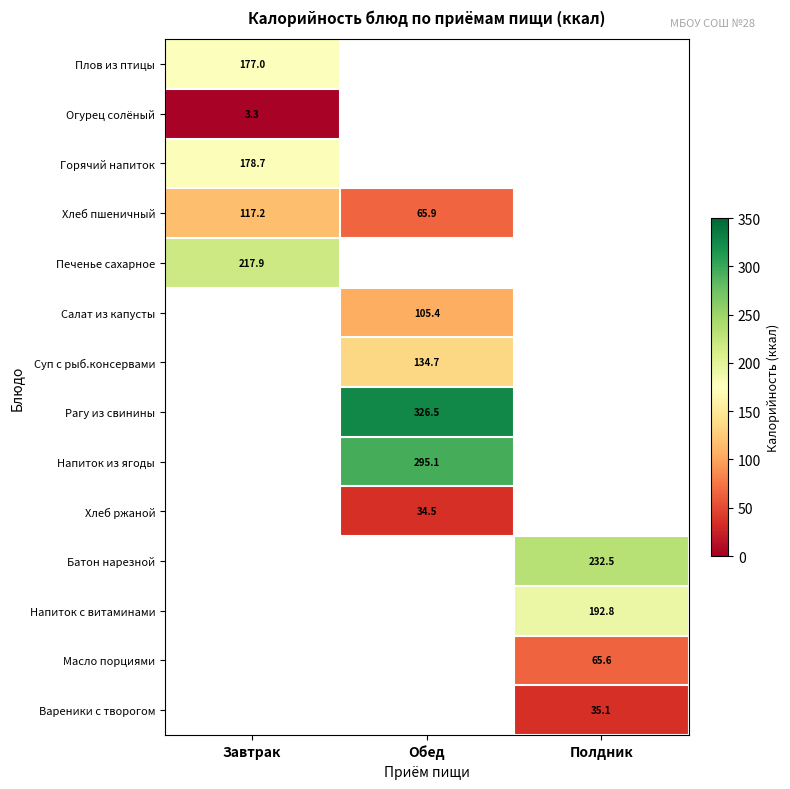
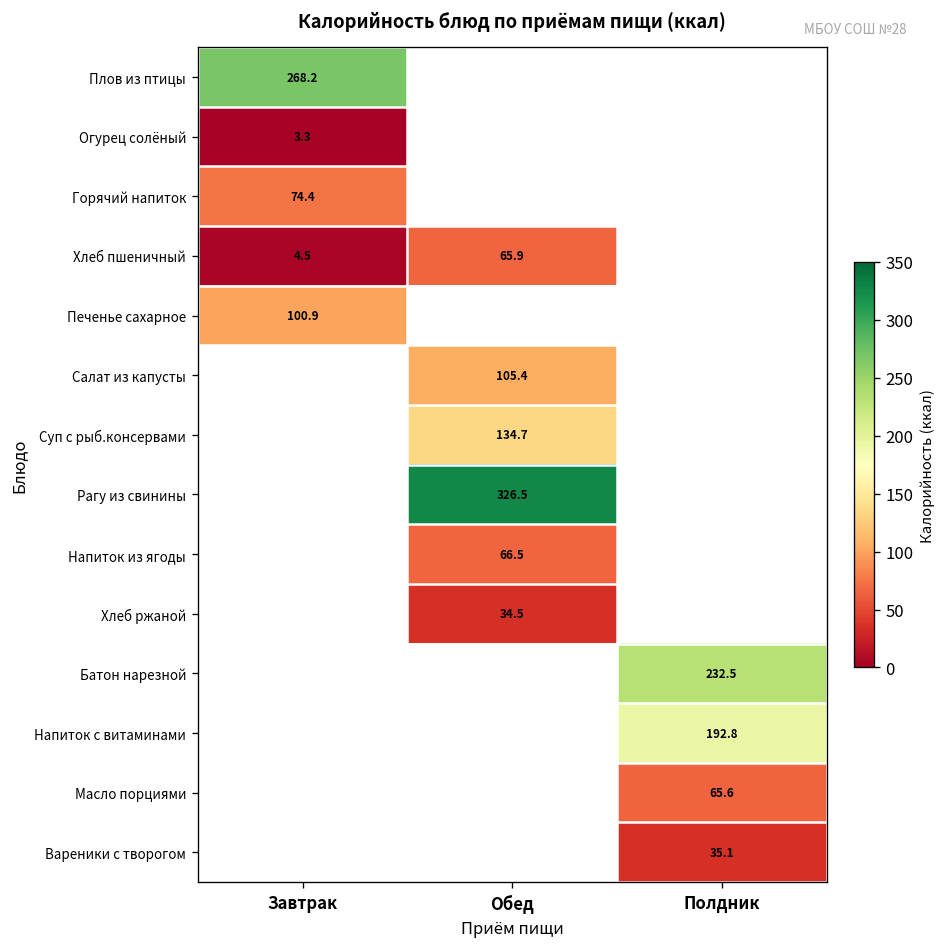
  {
    "Плов из птицы": {
-     "Завтрак": 177.0
+     "Завтрак": 268.2
    },
    "Огурец солёный": {
      "Завтрак": 3.3
    },
    "Горячий напиток": {
-     "Завтрак": 178.7
+     "Завтрак": 74.4
    },
    "Хлеб пшеничный": {
-     "Завтрак": 117.2,
+     "Завтрак": 4.5,
      "Обед": 65.9
    },
    "Печенье сахарное": {
-     "Завтрак": 217.9
+     "Завтрак": 100.9
    },
    "Салат из капусты": {
      "Обед": 105.4
    },
    "Суп с рыб.консервами": {
      "Обед": 134.7
    },
    "Рагу из свинины": {
      "Обед": 326.5
    },
    "Напиток из ягоды": {
-     "Обед": 295.1
+     "Обед": 66.5
    },
    "Хлеб ржаной": {
      "Обед": 34.5
    },
    "Батон нарезной": {
      "Полдник": 232.5
    },
    "Напиток с витаминами": {
      "Полдник": 192.8
    },
    "Масло порциями": {
      "Полдник": 65.6
    },
    "Вареники с творогом": {
      "Полдник": 35.1
    }
  }
